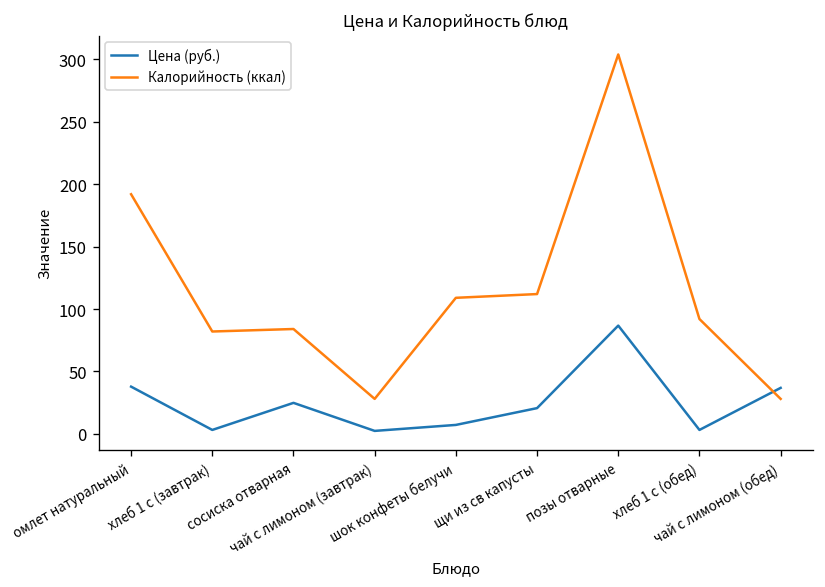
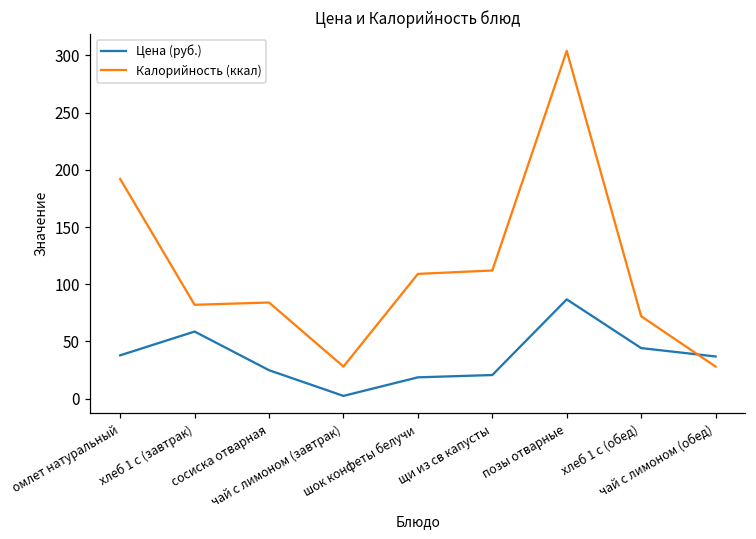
  {
    "Цена (руб.)": {
      "омлет натуральный": 38,
-     "хлеб 1 с (завтрак)": 3,
+     "хлеб 1 с (завтрак)": 59,
      "сосиска отварная": 25,
      "чай с лимоном (завтрак)": 2,
-     "шок конфеты белучи": 7,
+     "шок конфеты белучи": 19,
      "щи из св капусты": 21,
      "позы отварные": 87,
-     "хлеб 1 с (обед)": 3,
+     "хлеб 1 с (обед)": 44,
      "чай с лимоном (обед)": 37
    },
    "Калорийность (ккал)": {
      "омлет натуральный": 192,
      "хлеб 1 с (завтрак)": 82,
      "сосиска отварная": 84,
      "чай с лимоном (завтрак)": 28,
      "шок конфеты белучи": 109,
      "щи из св капусты": 112,
      "позы отварные": 304,
-     "хлеб 1 с (обед)": 92,
+     "хлеб 1 с (обед)": 72,
      "чай с лимоном (обед)": 28
    }
  }
